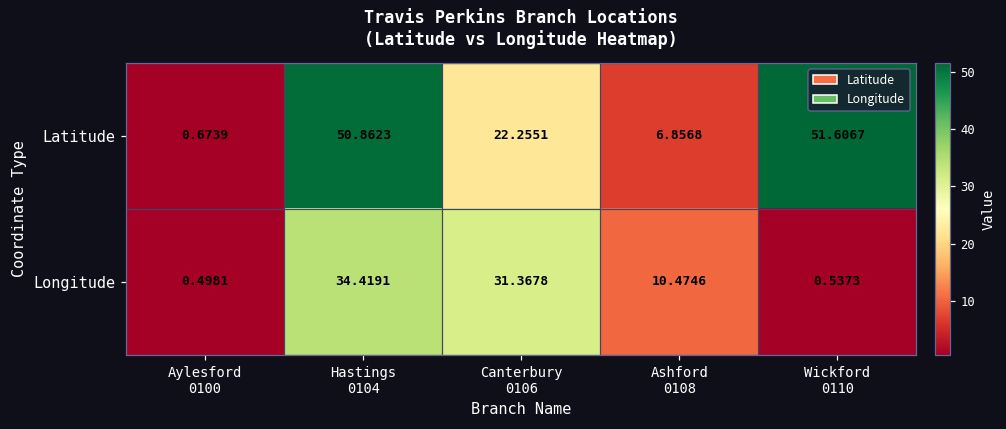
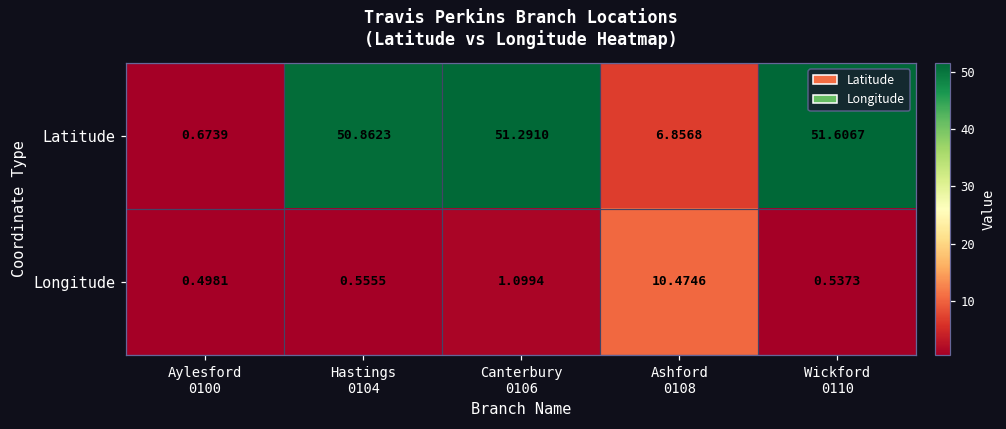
  {
    "Latitude": {
      "Aylesford 0100": 0.6739,
      "Hastings 0104": 50.8623,
-     "Canterbury 0106": 22.2551,
+     "Canterbury 0106": 51.2910,
      "Ashford 0108": 6.8568,
      "Wickford 0110": 51.6067
    },
    "Longitude": {
      "Aylesford 0100": 0.4981,
-     "Hastings 0104": 34.4191,
-     "Canterbury 0106": 31.3678,
+     "Hastings 0104": 0.5555,
+     "Canterbury 0106": 1.0994,
      "Ashford 0108": 10.4746,
      "Wickford 0110": 0.5373
    }
  }
